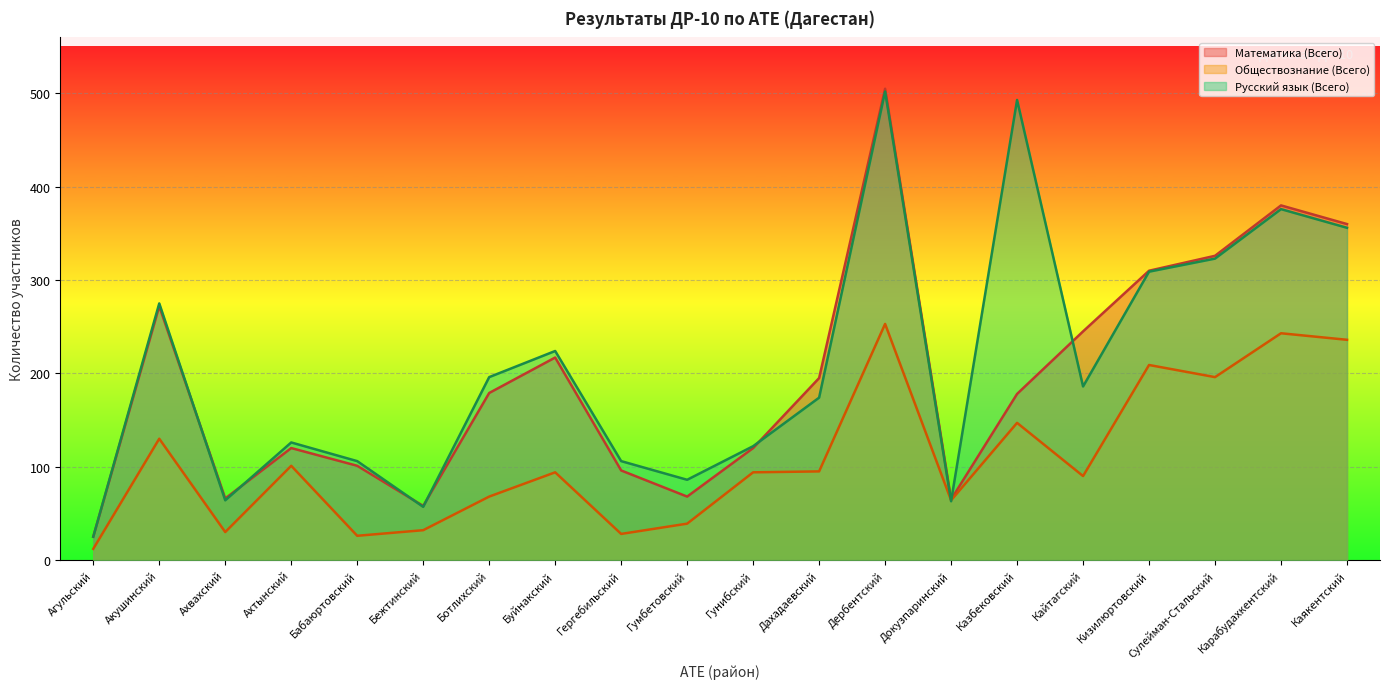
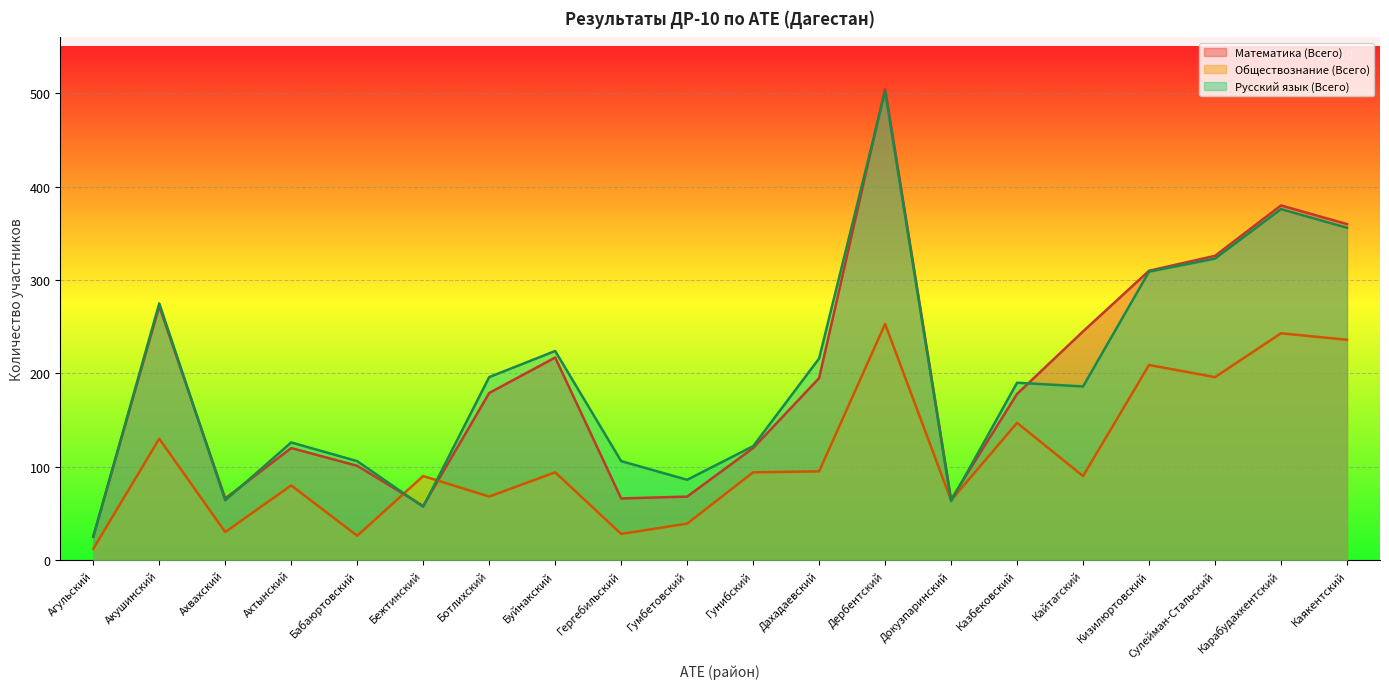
  {
    "Математика (Всего)": {
      "Акушинский": 270,
      "Ахтынский": 120,
      "Бабаюртовский": 100,
      "Ботлихский": 180,
      "Буйнакский": 220,
-     "Гергебильский": 100,
+     "Гергебильский": 70,
      "Гумбетовский": 70,
      "Дахадаевский": 200,
      "Дербентский": 510,
      "Казбековский": 180,
      "Кайтагский": 250,
      "Сулейман-Стальский": 330,
      "Карабудахкентский": 380,
      "Каякентский": 360
    },
    "Обществознание (Всего)": {
      "Агульский": 10,
      "Акушинский": 130,
      "Ахвахский": 30,
-     "Ахтынский": 100,
+     "Ахтынский": 80,
      "Бабаюртовский": 30,
-     "Бежтинский": 30,
+     "Бежтинский": 90,
      "Ботлихский": 70,
      "Буйнакский": 90,
      "Гергебильский": 30,
      "Гумбетовский": 40,
      "Гунибский": 90,
      "Дахадаевский": 100,
      "Дербентский": 250,
      "Казбековский": 150,
      "Кайтагский": 90,
      "Кизилюртовский": 210,
      "Сулейман-Стальский": 200,
      "Карабудахкентский": 240,
      "Каякентский": 240
    },
    "Русский язык (Всего)": {
      "Акушинский": 280,
      "Ахтынский": 130,
      "Бабаюртовский": 110,
      "Ботлихский": 200,
      "Буйнакский": 220,
      "Гергебильский": 110,
      "Гумбетовский": 90,
-     "Дахадаевский": 170,
+     "Дахадаевский": 220,
      "Дербентский": 500,
-     "Казбековский": 490,
+     "Казбековский": 190,
      "Кайтагский": 190,
      "Сулейман-Стальский": 320,
      "Карабудахкентский": 380,
      "Каякентский": 360
    }
  }
